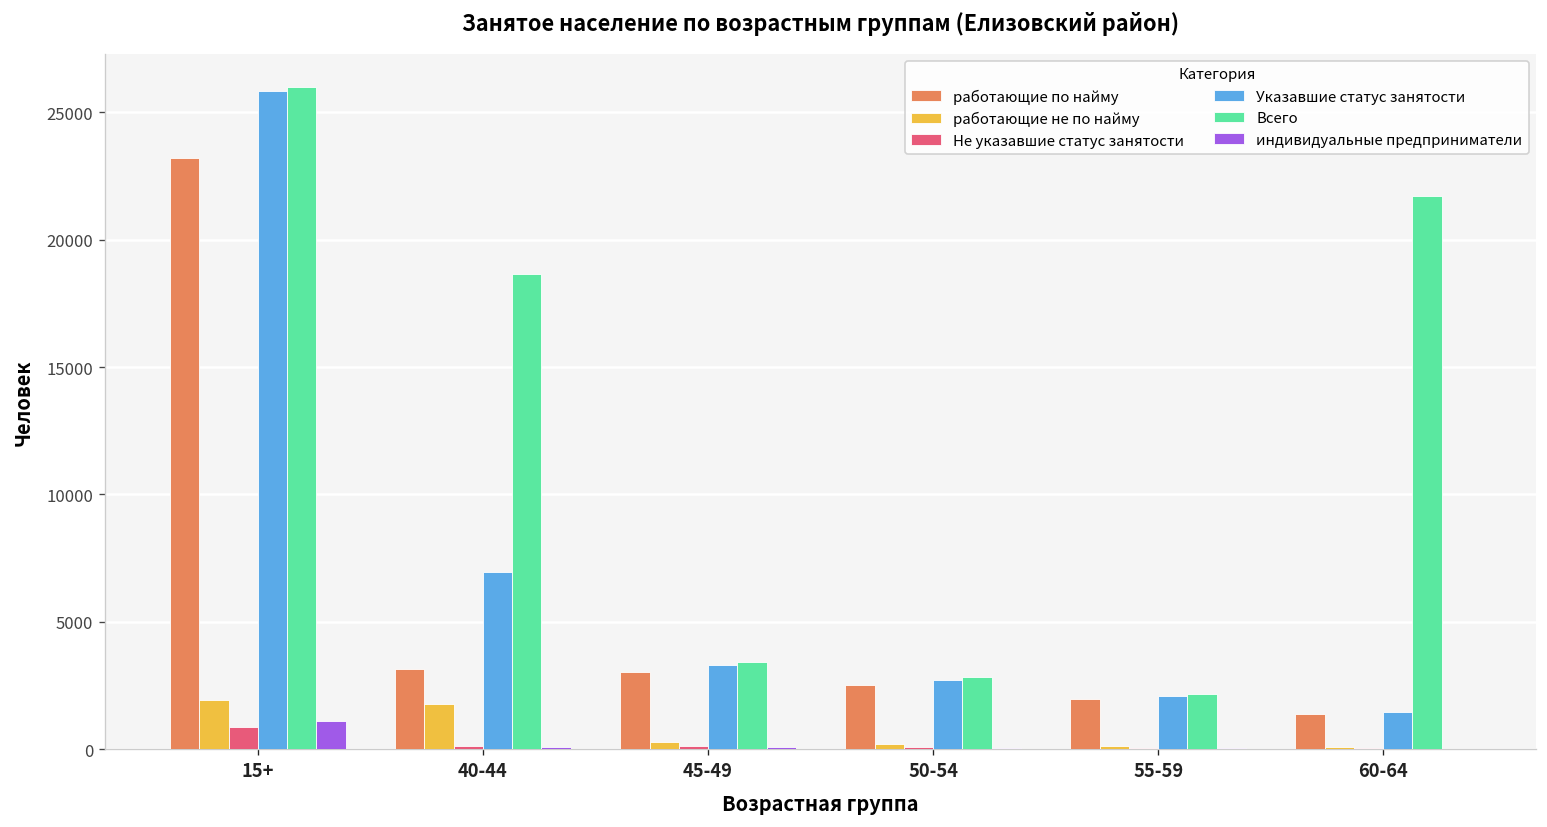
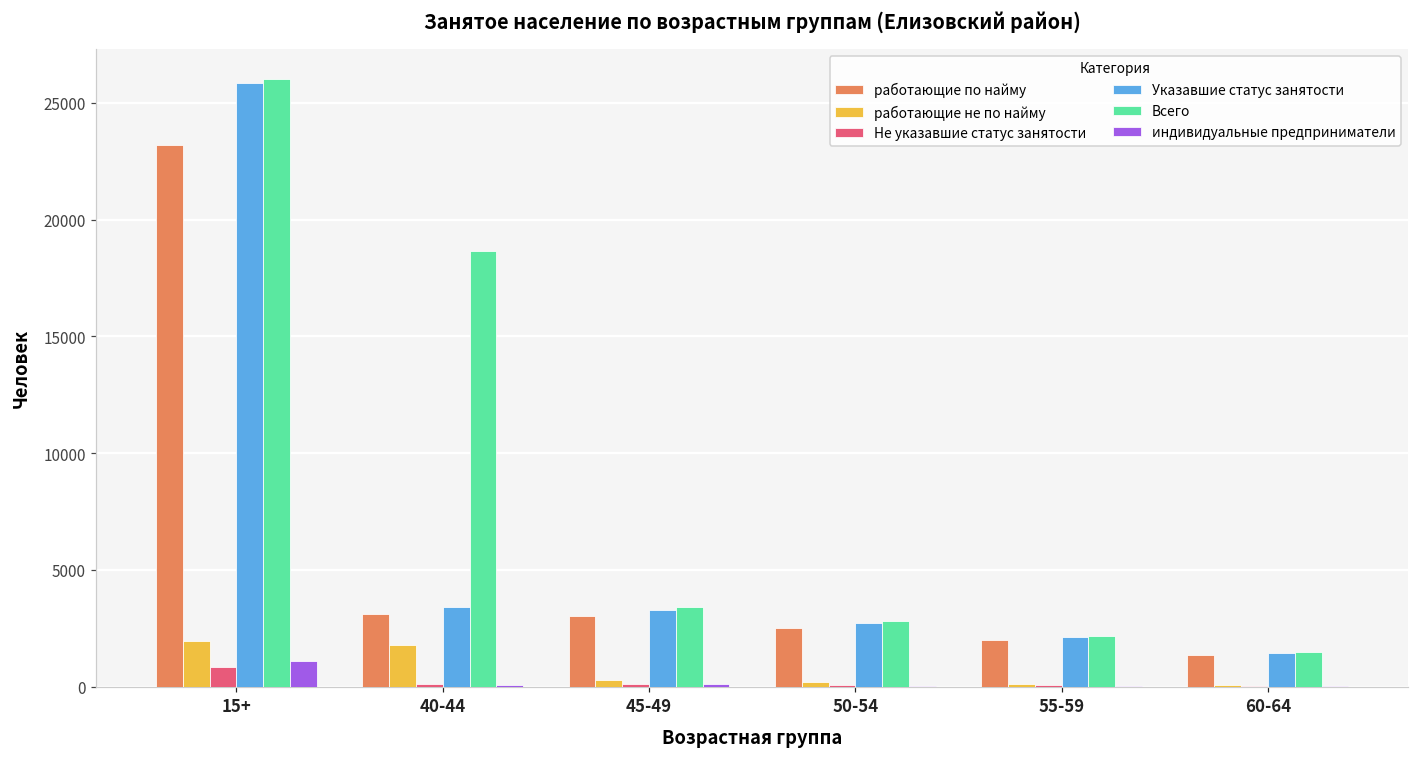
  {
    "работающие не по найму": {
      "15+": 1900,
      "40-44": 1800,
      "45-49": 300,
      "50-54": 200,
      "55-59": 100
    },
    "Указавшие статус занятости": {
      "15+": 25900,
-     "40-44": 7000,
+     "40-44": 3400,
      "45-49": 3300,
      "50-54": 2700,
      "55-59": 2100,
      "60-64": 1500
    },
    "Всего": {
      "15+": 26000,
      "40-44": 18700,
      "45-49": 3400,
      "50-54": 2800,
      "55-59": 2200,
-     "60-64": 21700
+     "60-64": 1500
    },
    "индивидуальные предприниматели": {
      "15+": 1100
    }
  }
